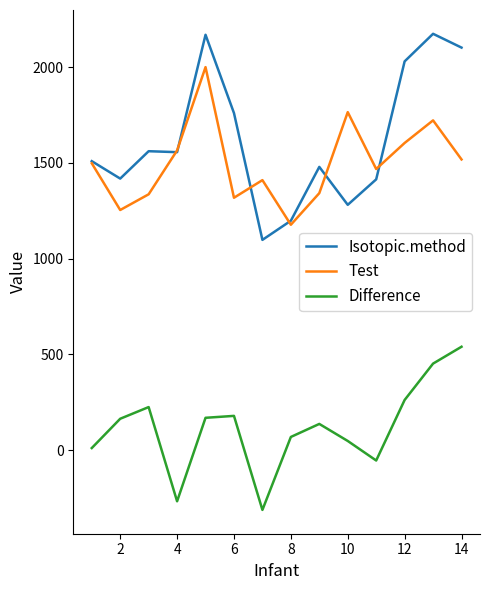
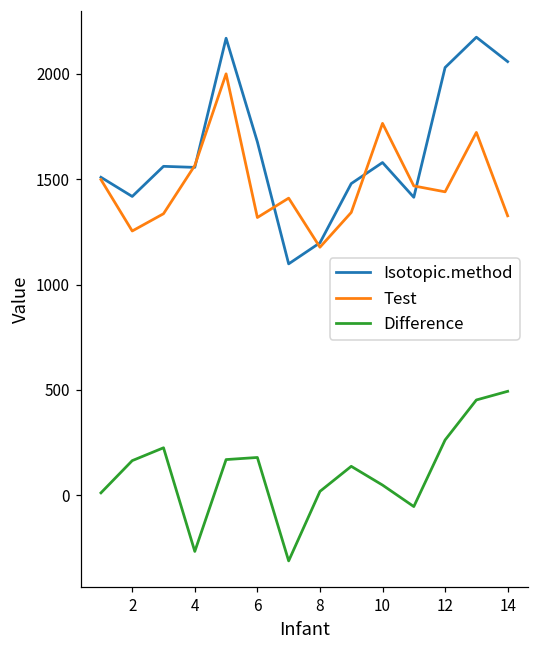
  {
    "Isotopic.method": {
      "2": 1420,
-     "6": 1760,
+     "6": 1680,
      "8": 1200,
-     "10": 1280,
+     "10": 1580,
      "12": 2030,
-     "14": 2100
+     "14": 2060
    },
    "Test": {
      "2": 1250,
      "6": 1320,
      "8": 1180,
      "10": 1770,
-     "12": 1600,
-     "14": 1520
+     "12": 1440,
+     "14": 1330
    },
    "Difference": {
      "2": 160,
      "4": -270,
      "6": 180,
-     "8": 70,
+     "8": 20,
      "10": 50,
      "12": 260,
-     "14": 540
+     "14": 490
    }
  }
